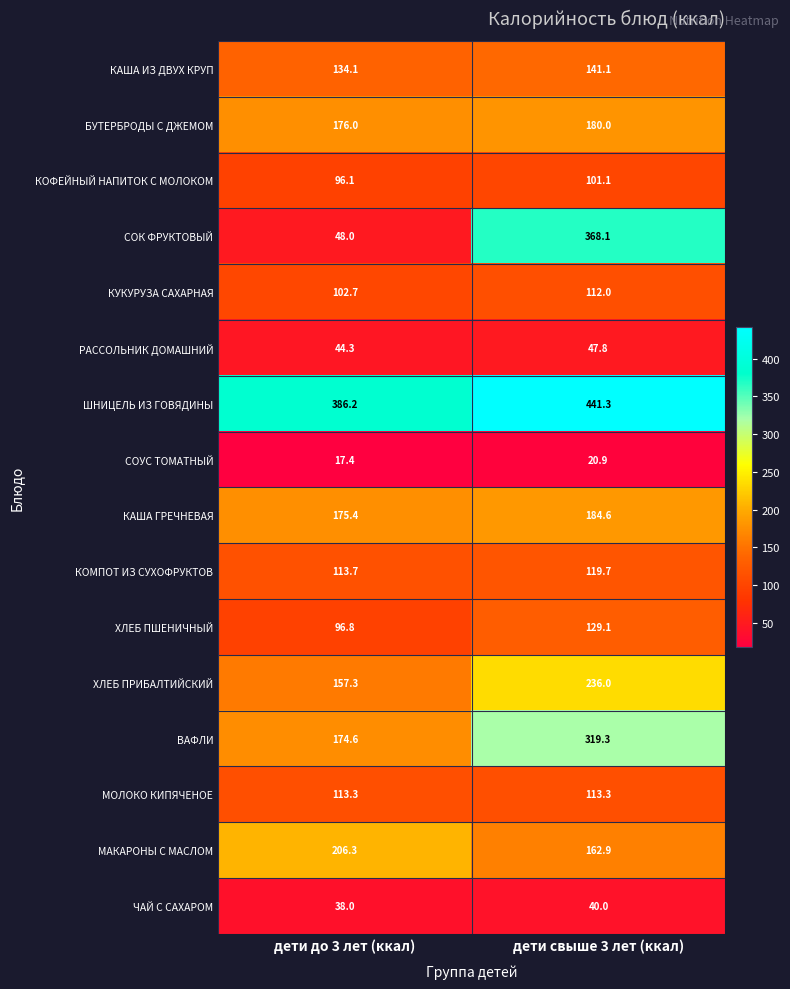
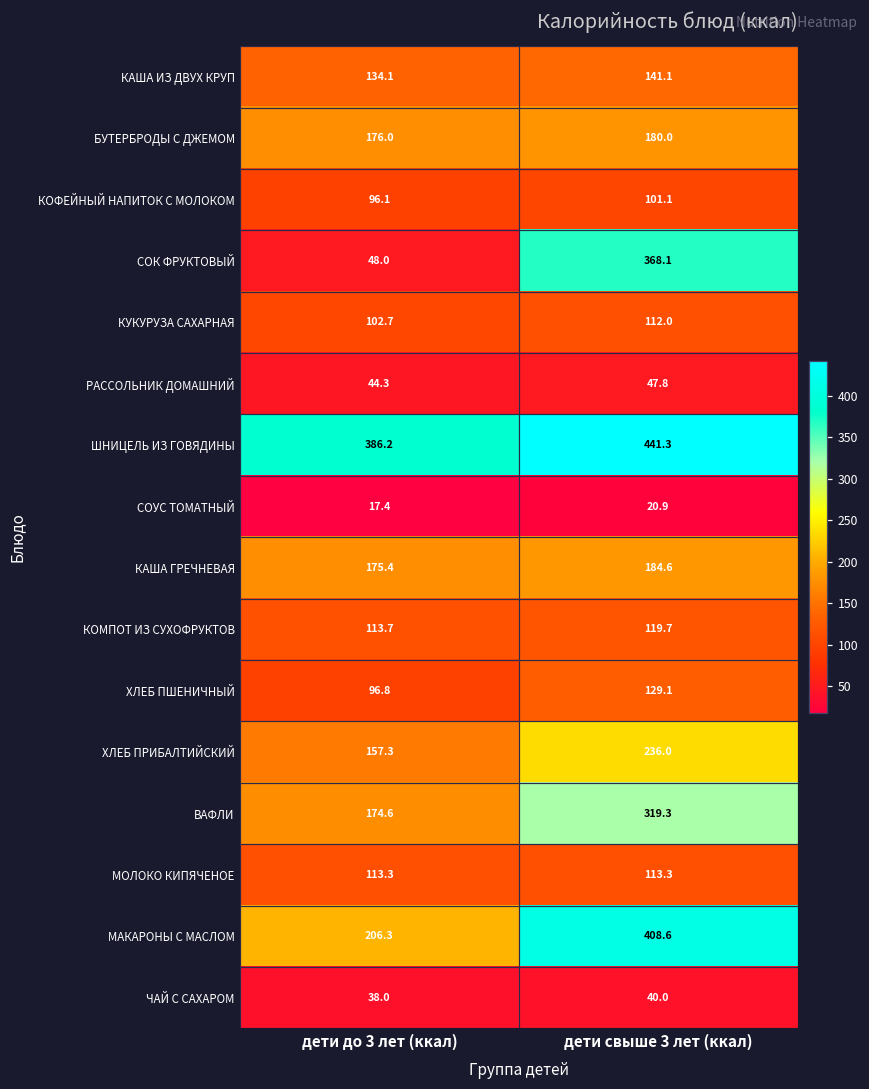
  {
    "КАША ИЗ ДВУХ КРУП": {
      "дети до 3 лет (ккал)": 134.1,
      "дети свыше 3 лет (ккал)": 141.1
    },
    "БУТЕРБРОДЫ С ДЖЕМОМ": {
      "дети до 3 лет (ккал)": 176.0,
      "дети свыше 3 лет (ккал)": 180.0
    },
    "КОФЕЙНЫЙ НАПИТОК С МОЛОКОМ": {
      "дети до 3 лет (ккал)": 96.1,
      "дети свыше 3 лет (ккал)": 101.1
    },
    "СОК ФРУКТОВЫЙ": {
      "дети до 3 лет (ккал)": 48.0,
      "дети свыше 3 лет (ккал)": 368.1
    },
    "КУКУРУЗА САХАРНАЯ": {
      "дети до 3 лет (ккал)": 102.7,
      "дети свыше 3 лет (ккал)": 112.0
    },
    "РАССОЛЬНИК ДОМАШНИЙ": {
      "дети до 3 лет (ккал)": 44.3,
      "дети свыше 3 лет (ккал)": 47.8
    },
    "ШНИЦЕЛЬ ИЗ ГОВЯДИНЫ": {
      "дети до 3 лет (ккал)": 386.2,
      "дети свыше 3 лет (ккал)": 441.3
    },
    "СОУС ТОМАТНЫЙ": {
      "дети до 3 лет (ккал)": 17.4,
      "дети свыше 3 лет (ккал)": 20.9
    },
    "КАША ГРЕЧНЕВАЯ": {
      "дети до 3 лет (ккал)": 175.4,
      "дети свыше 3 лет (ккал)": 184.6
    },
    "КОМПОТ ИЗ СУХОФРУКТОВ": {
      "дети до 3 лет (ккал)": 113.7,
      "дети свыше 3 лет (ккал)": 119.7
    },
    "ХЛЕБ ПШЕНИЧНЫЙ": {
      "дети до 3 лет (ккал)": 96.8,
      "дети свыше 3 лет (ккал)": 129.1
    },
    "ХЛЕБ ПРИБАЛТИЙСКИЙ": {
      "дети до 3 лет (ккал)": 157.3,
      "дети свыше 3 лет (ккал)": 236.0
    },
    "ВАФЛИ": {
      "дети до 3 лет (ккал)": 174.6,
      "дети свыше 3 лет (ккал)": 319.3
    },
    "МОЛОКО КИПЯЧЕНОЕ": {
      "дети до 3 лет (ккал)": 113.3,
      "дети свыше 3 лет (ккал)": 113.3
    },
    "МАКАРОНЫ С МАСЛОМ": {
      "дети до 3 лет (ккал)": 206.3,
-     "дети свыше 3 лет (ккал)": 162.9
+     "дети свыше 3 лет (ккал)": 408.6
    },
    "ЧАЙ С САХАРОМ": {
      "дети до 3 лет (ккал)": 38.0,
      "дети свыше 3 лет (ккал)": 40.0
    }
  }
